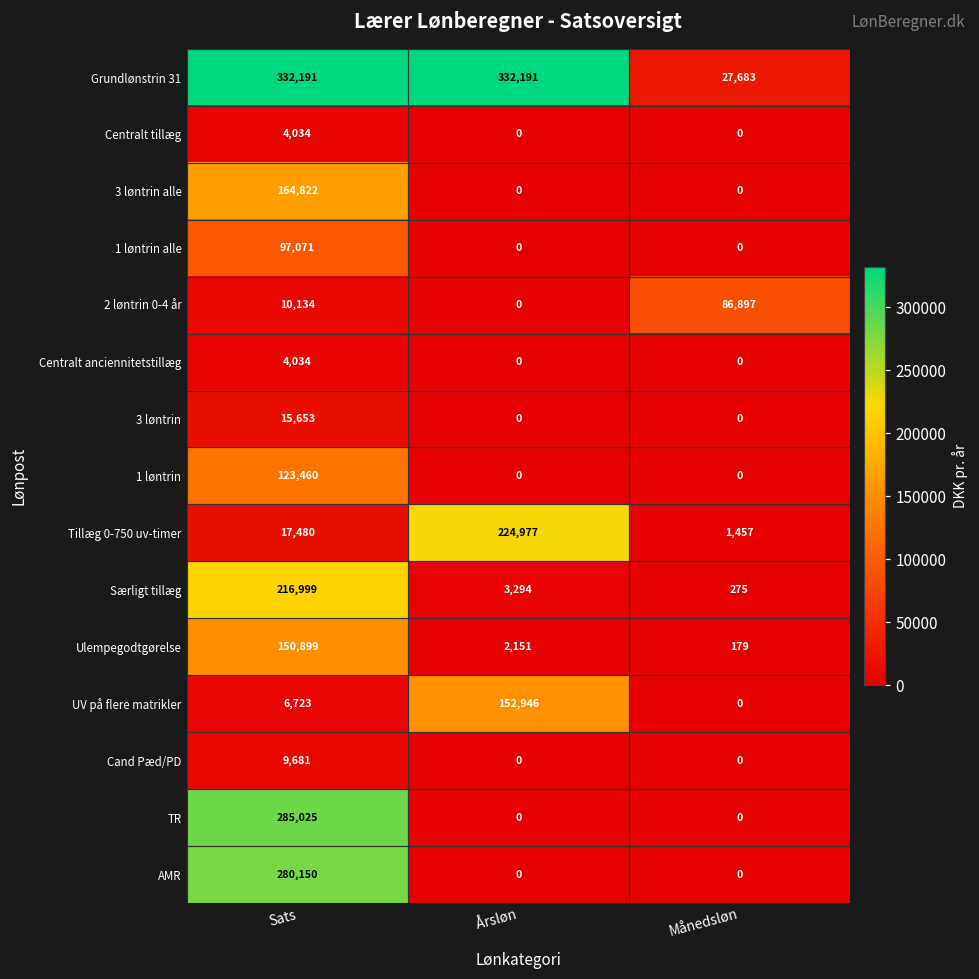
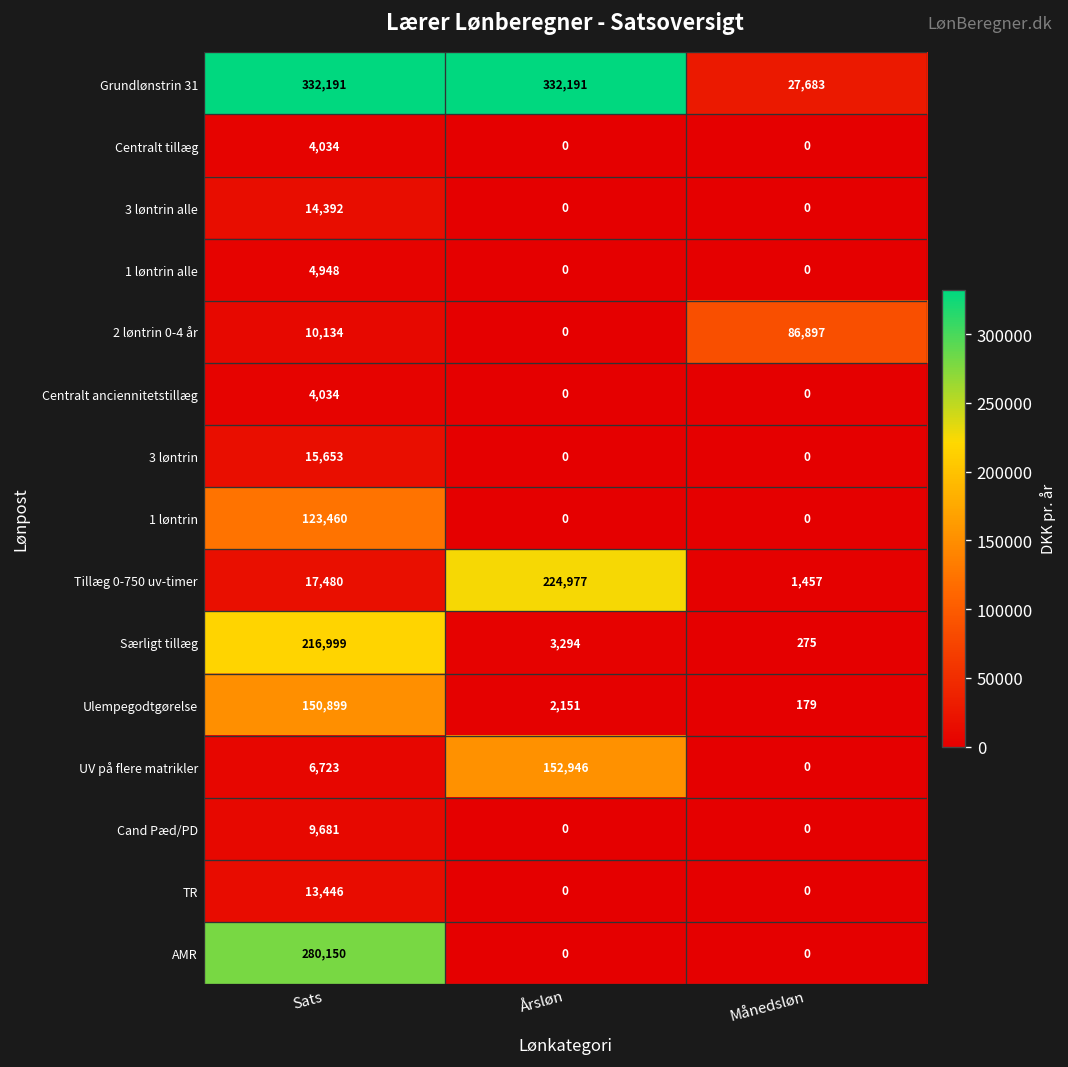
  {
    "Grundlønstrin 31": {
      "Sats": "332,191",
      "Årsløn": "332,191",
      "Månedsløn": "27,683"
    },
    "Centralt tillæg": {
      "Sats": "4,034",
      "Årsløn": "0",
      "Månedsløn": "0"
    },
    "3 løntrin alle": {
-     "Sats": "164,822",
+     "Sats": "14,392",
      "Årsløn": "0",
      "Månedsløn": "0"
    },
    "1 løntrin alle": {
-     "Sats": "97,071",
+     "Sats": "4,948",
      "Årsløn": "0",
      "Månedsløn": "0"
    },
    "2 løntrin 0-4 år": {
      "Sats": "10,134",
      "Årsløn": "0",
      "Månedsløn": "86,897"
    },
    "Centralt anciennitetstillæg": {
      "Sats": "4,034",
      "Årsløn": "0",
      "Månedsløn": "0"
    },
    "3 løntrin": {
      "Sats": "15,653",
      "Årsløn": "0",
      "Månedsløn": "0"
    },
    "1 løntrin": {
      "Sats": "123,460",
      "Årsløn": "0",
      "Månedsløn": "0"
    },
    "Tillæg 0-750 uv-timer": {
      "Sats": "17,480",
      "Årsløn": "224,977",
      "Månedsløn": "1,457"
    },
    "Særligt tillæg": {
      "Sats": "216,999",
      "Årsløn": "3,294",
      "Månedsløn": "275"
    },
    "Ulempegodtgørelse": {
      "Sats": "150,899",
      "Årsløn": "2,151",
      "Månedsløn": "179"
    },
    "UV på flere matrikler": {
      "Sats": "6,723",
      "Årsløn": "152,946",
      "Månedsløn": "0"
    },
    "Cand Pæd/PD": {
      "Sats": "9,681",
      "Årsløn": "0",
      "Månedsløn": "0"
    },
    "TR": {
-     "Sats": "285,025",
+     "Sats": "13,446",
      "Årsløn": "0",
      "Månedsløn": "0"
    },
    "AMR": {
      "Sats": "280,150",
      "Årsløn": "0",
      "Månedsløn": "0"
    }
  }
